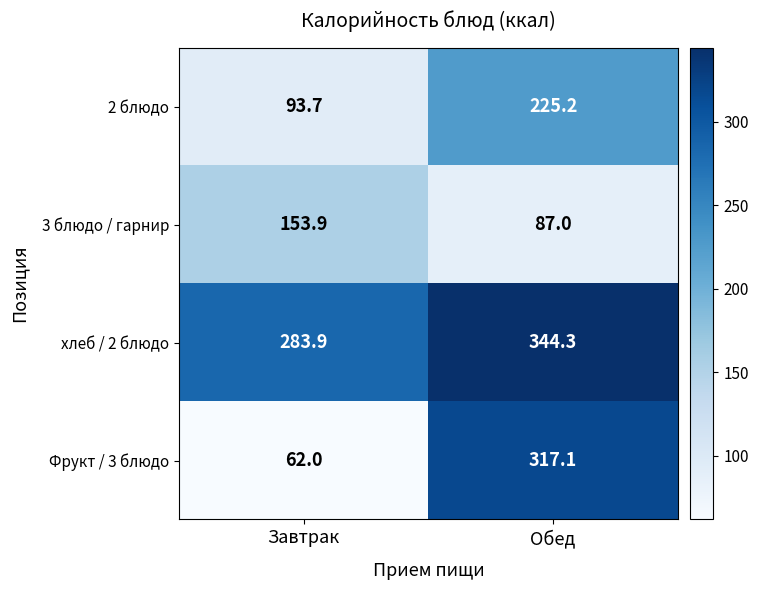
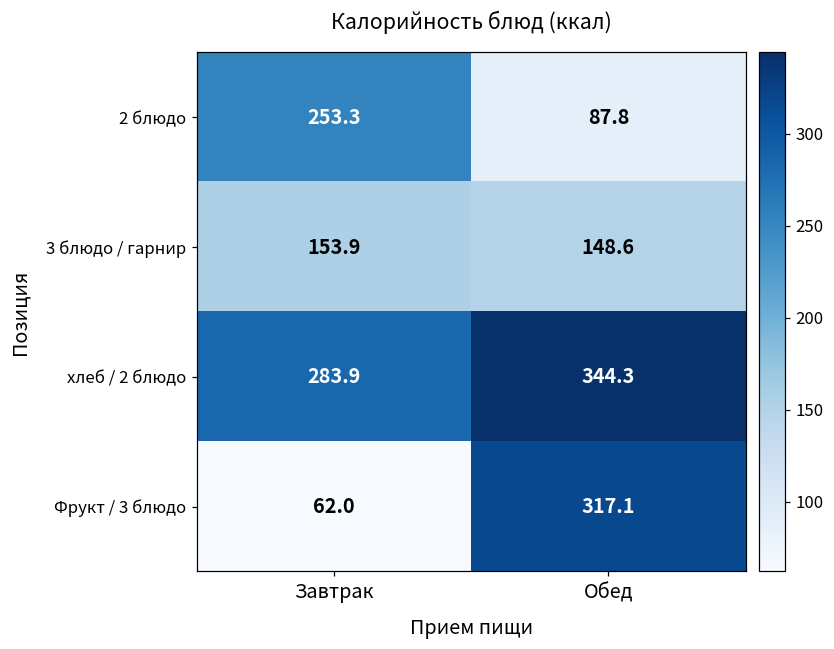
  {
    "2 блюдо": {
-     "Завтрак": 93.7,
-     "Обед": 225.2
+     "Завтрак": 253.3,
+     "Обед": 87.8
    },
    "3 блюдо / гарнир": {
      "Завтрак": 153.9,
-     "Обед": 87.0
+     "Обед": 148.6
    },
    "хлеб / 2 блюдо": {
      "Завтрак": 283.9,
      "Обед": 344.3
    },
    "Фрукт / 3 блюдо": {
      "Завтрак": 62.0,
      "Обед": 317.1
    }
  }
